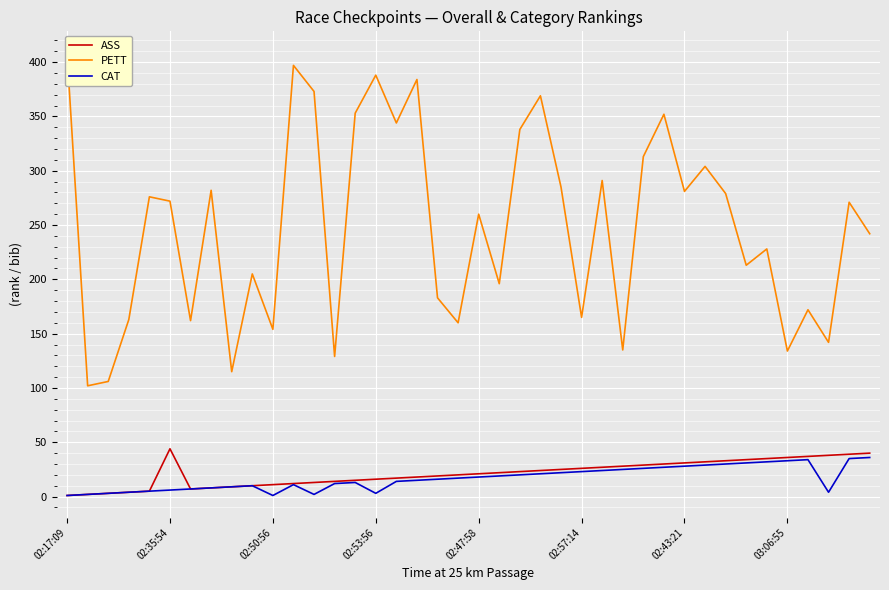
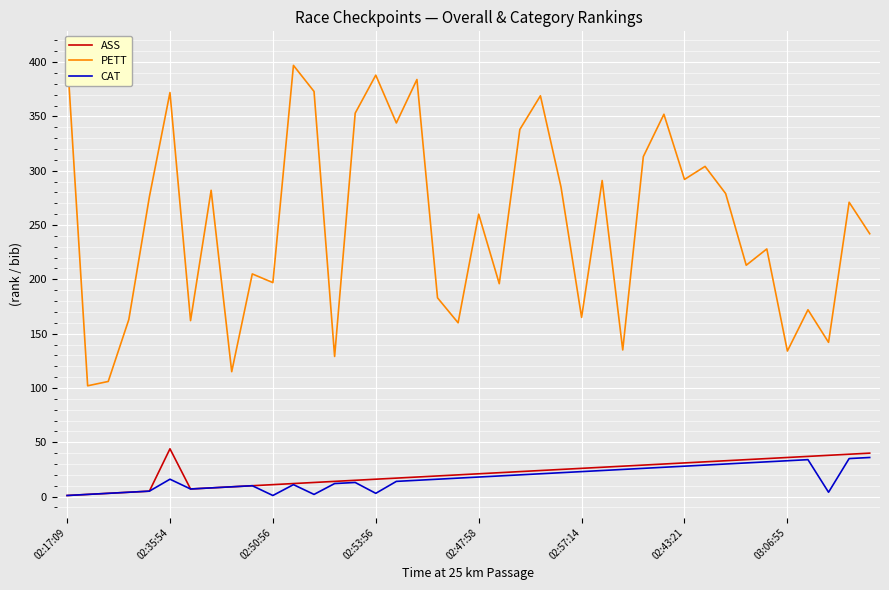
  {
    "ASS": {
      "02:35:54": 44,
      "02:50:56": 11,
      "02:53:56": 16,
      "02:47:58": 21,
      "02:57:14": 26,
      "02:43:21": 31,
      "03:06:55": 36
    },
    "PETT": {
-     "02:35:54": 272,
-     "02:50:56": 154,
+     "02:35:54": 372,
+     "02:50:56": 197,
      "02:53:56": 388,
      "02:47:58": 260,
      "02:57:14": 165,
-     "02:43:21": 281,
+     "02:43:21": 292,
      "03:06:55": 134
    },
    "CAT": {
-     "02:35:54": 6,
+     "02:35:54": 16,
      "02:50:56": 1,
      "02:53:56": 3,
      "02:47:58": 18,
      "02:57:14": 23,
      "02:43:21": 28,
      "03:06:55": 33
    }
  }
